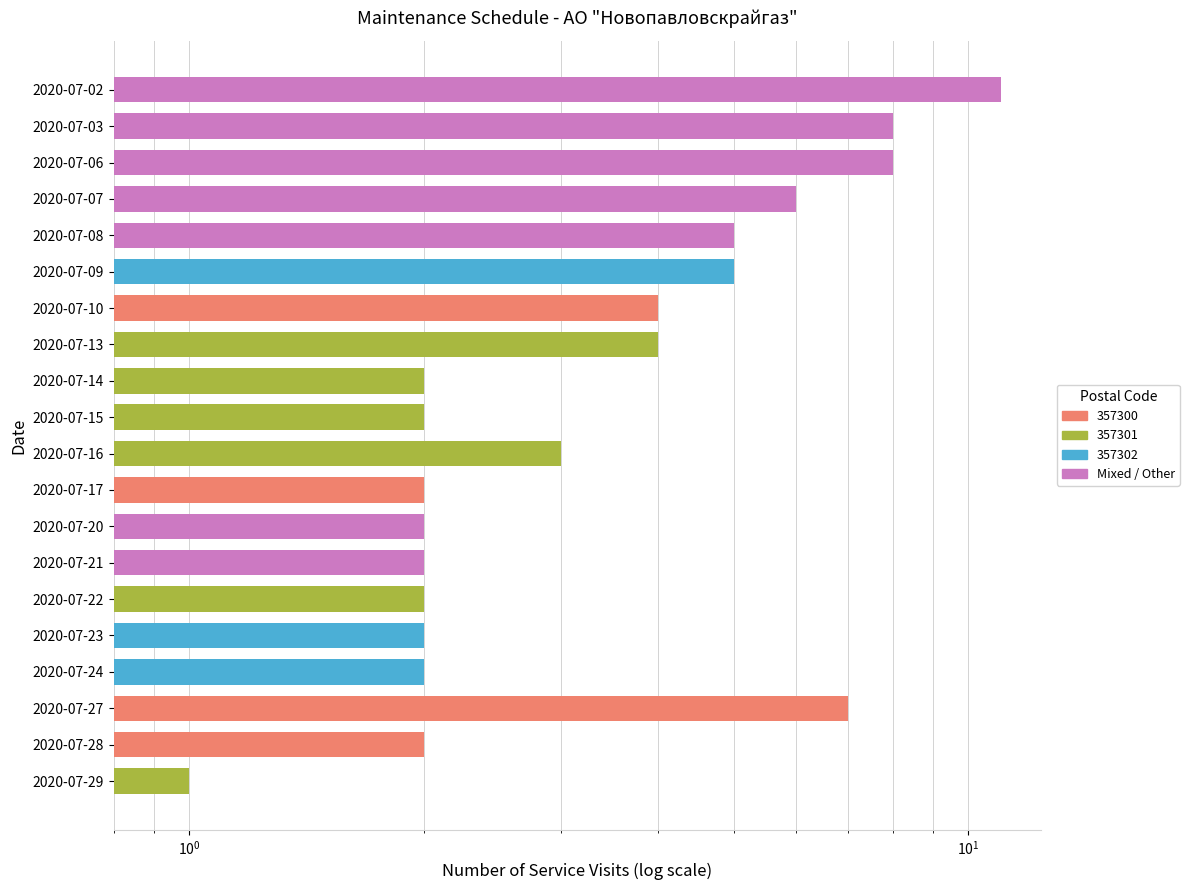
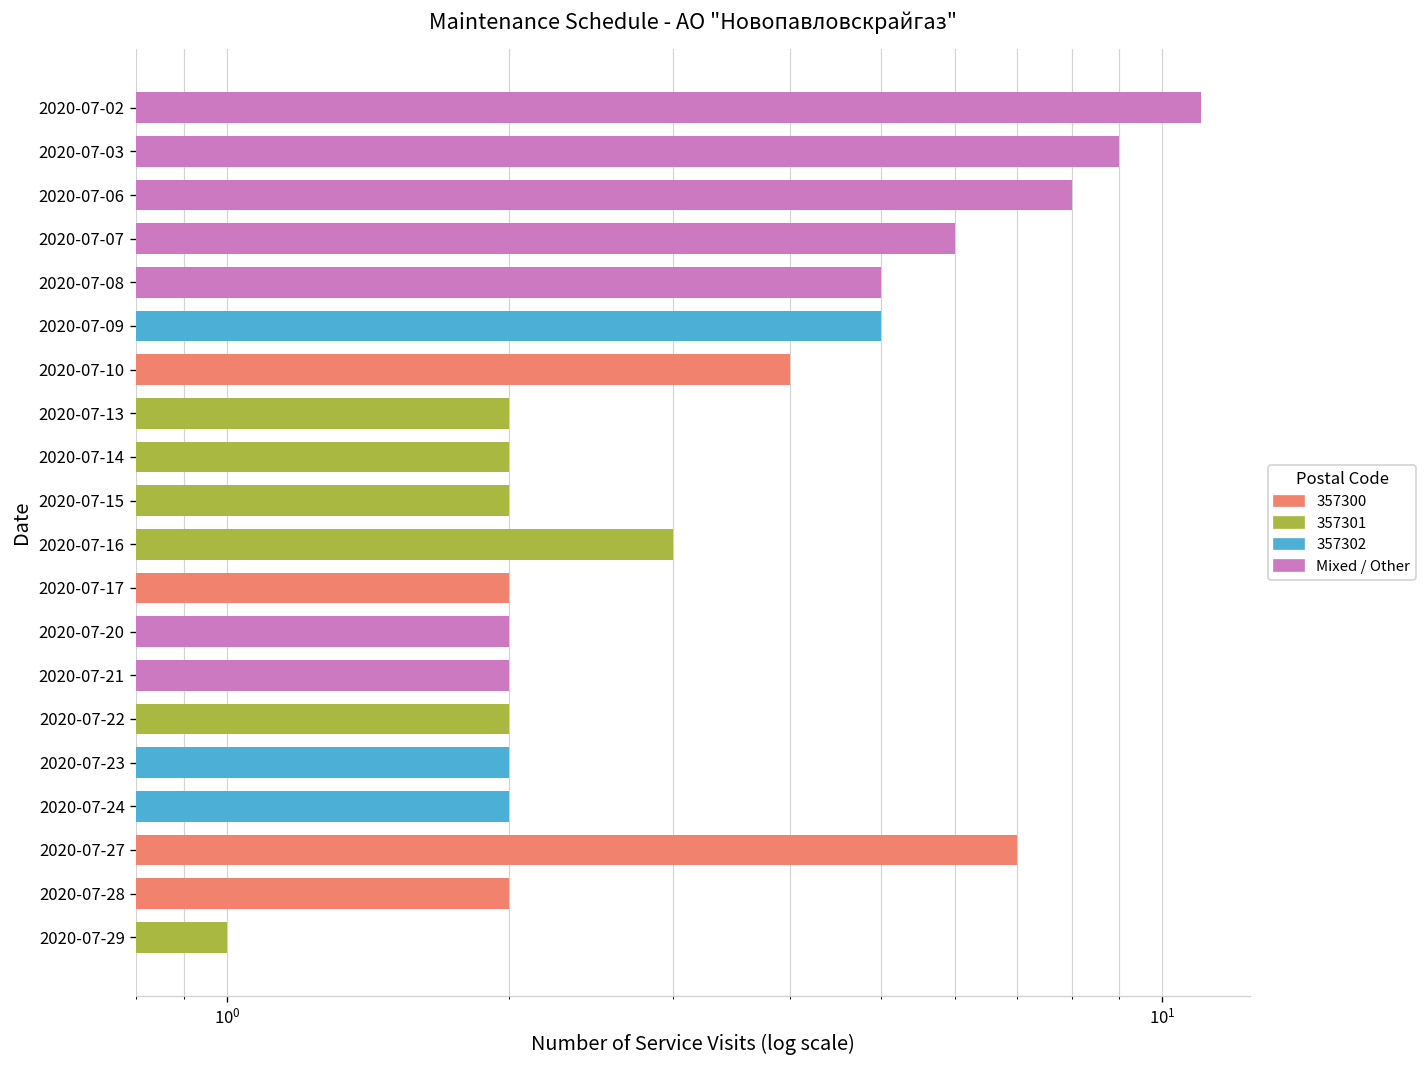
  {
    "2020-07-02": 11,
-   "2020-07-03": 8,
+   "2020-07-03": 9,
    "2020-07-06": 8,
    "2020-07-07": 6,
    "2020-07-08": 5,
    "2020-07-09": 5,
    "2020-07-10": 4,
-   "2020-07-13": 4,
+   "2020-07-13": 2,
    "2020-07-14": 2,
    "2020-07-15": 2,
    "2020-07-16": 3,
    "2020-07-17": 2,
    "2020-07-20": 2,
    "2020-07-21": 2,
    "2020-07-22": 2,
    "2020-07-23": 2,
    "2020-07-24": 2,
    "2020-07-27": 7,
    "2020-07-28": 2,
    "2020-07-29": 1
  }
